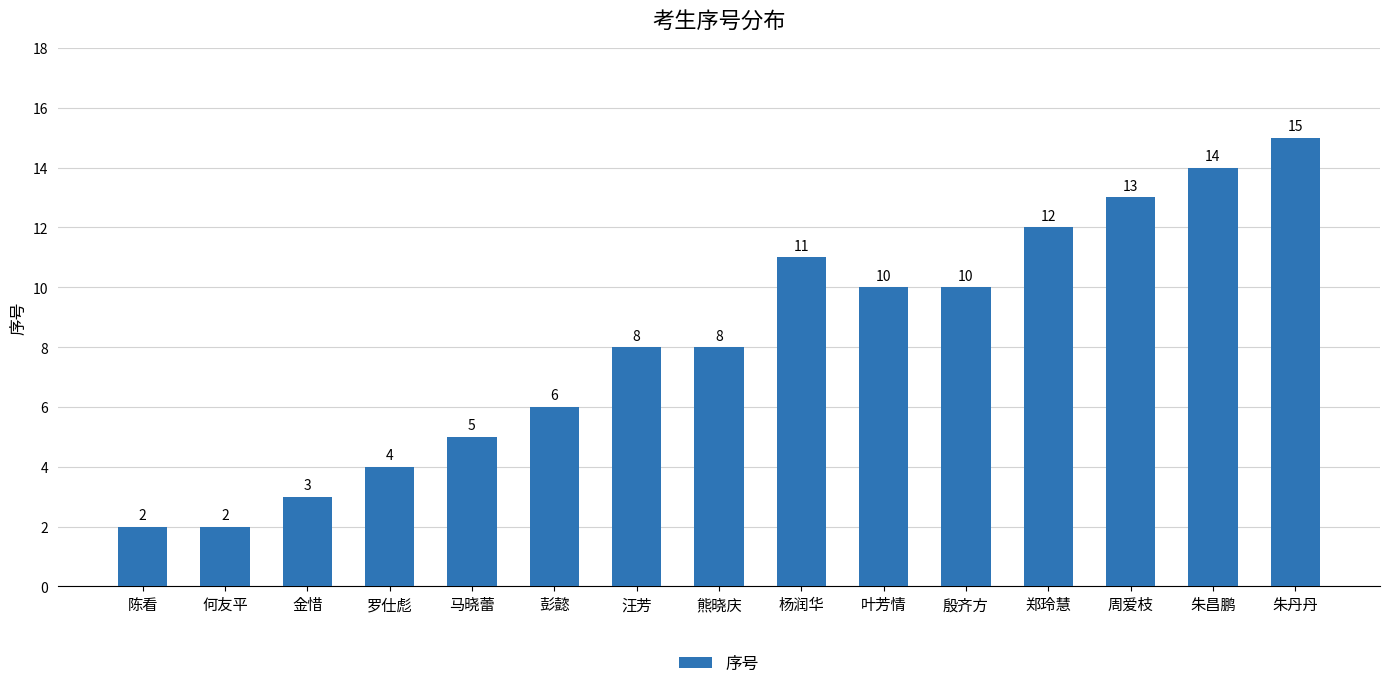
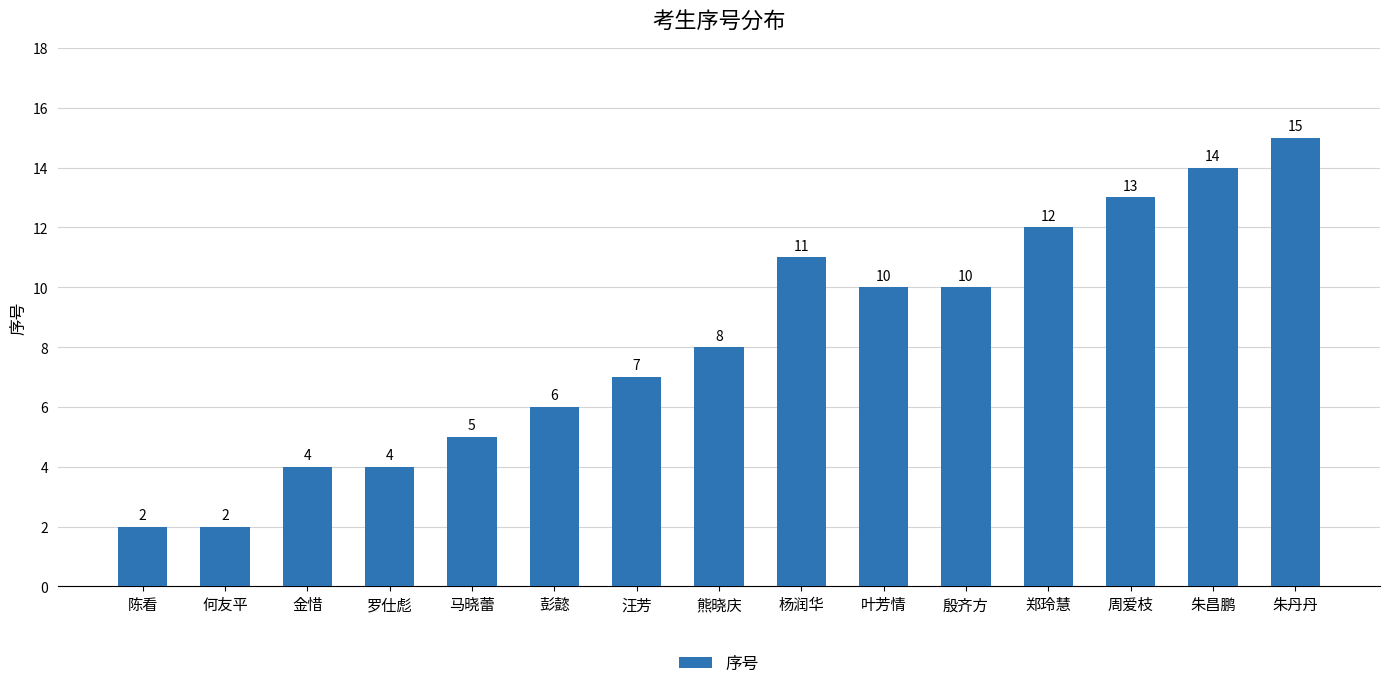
  {
    "陈看": 2,
    "何友平": 2,
-   "金惜": 3,
+   "金惜": 4,
    "罗仕彪": 4,
    "马晓蕾": 5,
    "彭懿": 6,
-   "汪芳": 8,
+   "汪芳": 7,
    "熊晓庆": 8,
    "杨润华": 11,
    "叶芳情": 10,
    "殷齐方": 10,
    "郑玲慧": 12,
    "周爱枝": 13,
    "朱昌鹏": 14,
    "朱丹丹": 15
  }
